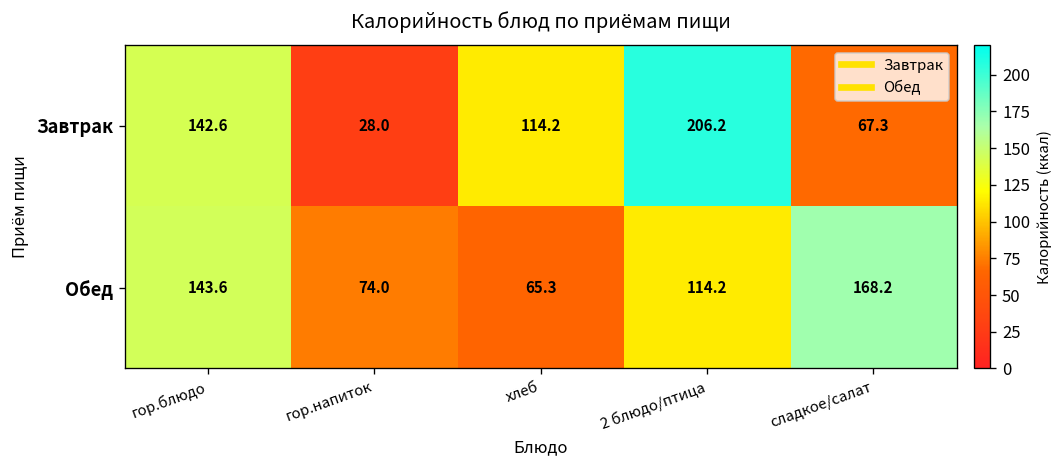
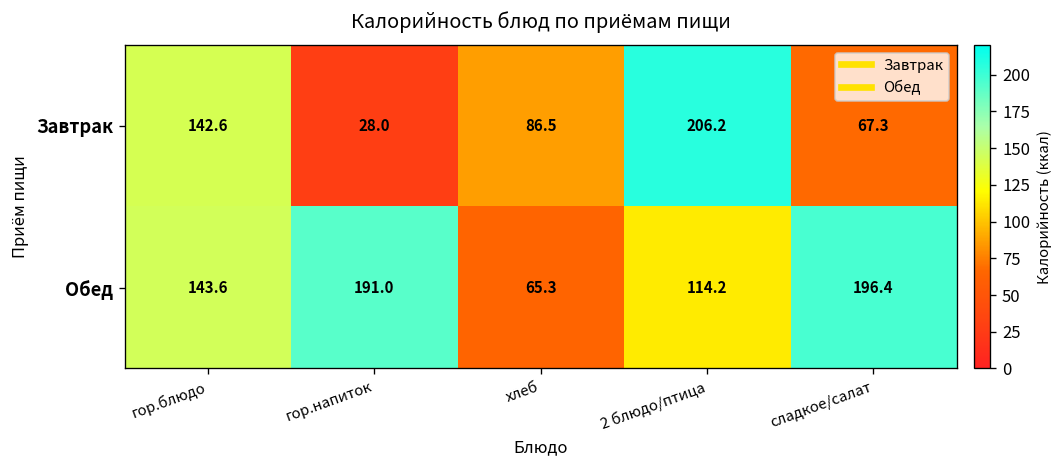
  {
    "Завтрак": {
      "гор.блюдо": 142.6,
      "гор.напиток": 28.0,
-     "хлеб": 114.2,
+     "хлеб": 86.5,
      "2 блюдо/птица": 206.2,
      "сладкое/салат": 67.3
    },
    "Обед": {
      "гор.блюдо": 143.6,
-     "гор.напиток": 74.0,
+     "гор.напиток": 191.0,
      "хлеб": 65.3,
      "2 блюдо/птица": 114.2,
-     "сладкое/салат": 168.2
+     "сладкое/салат": 196.4
    }
  }
